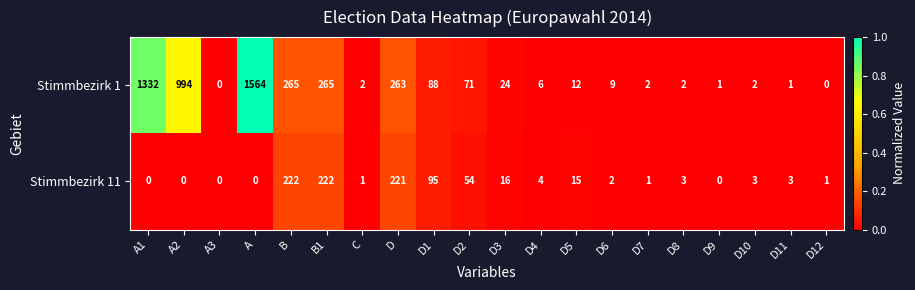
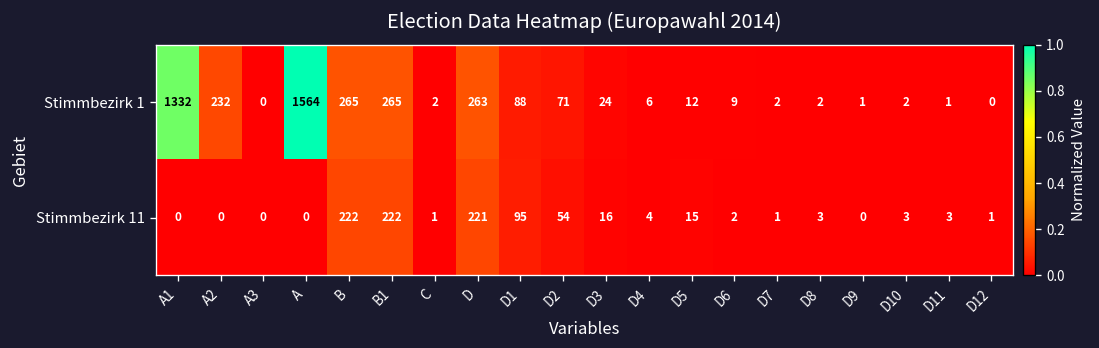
  {
    "Stimmbezirk 1": {
      "A1": 1332,
-     "A2": 994,
+     "A2": 232,
      "A3": 0,
      "A": 1564,
      "B": 265,
      "B1": 265,
      "C": 2,
      "D": 263,
      "D1": 88,
      "D2": 71,
      "D3": 24,
      "D4": 6,
      "D5": 12,
      "D6": 9,
      "D7": 2,
      "D8": 2,
      "D9": 1,
      "D10": 2,
      "D11": 1,
      "D12": 0
    },
    "Stimmbezirk 11": {
      "A1": 0,
      "A2": 0,
      "A3": 0,
      "A": 0,
      "B": 222,
      "B1": 222,
      "C": 1,
      "D": 221,
      "D1": 95,
      "D2": 54,
      "D3": 16,
      "D4": 4,
      "D5": 15,
      "D6": 2,
      "D7": 1,
      "D8": 3,
      "D9": 0,
      "D10": 3,
      "D11": 3,
      "D12": 1
    }
  }
